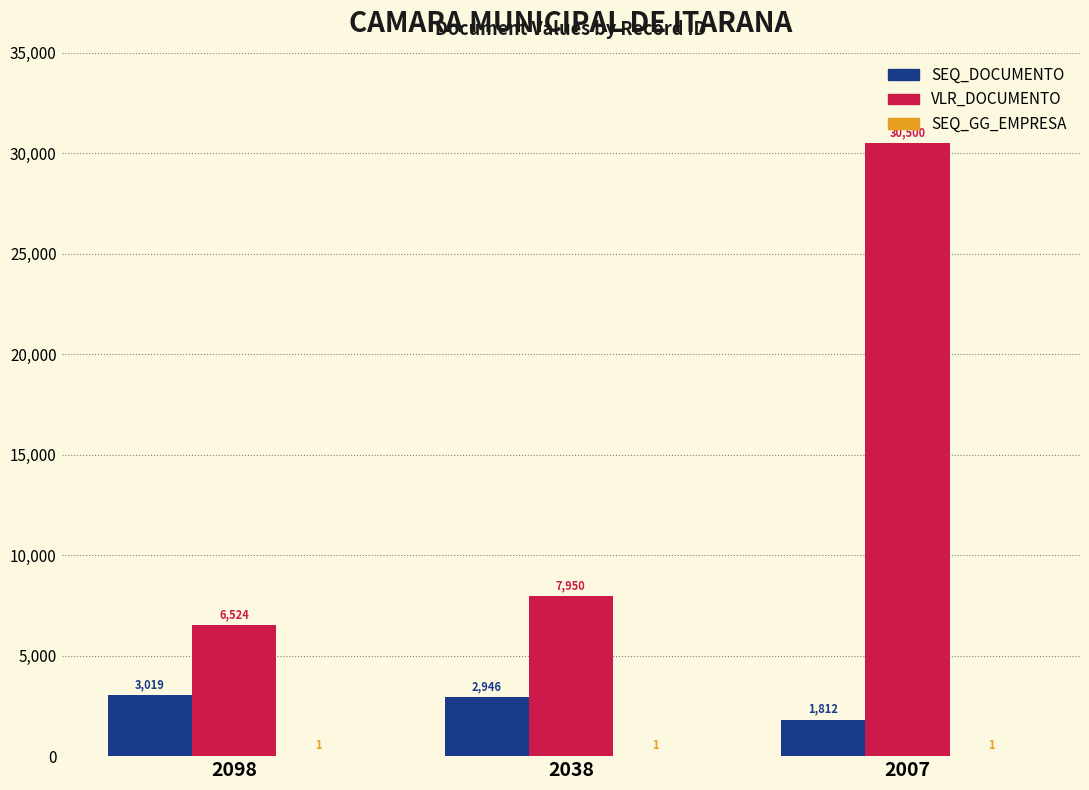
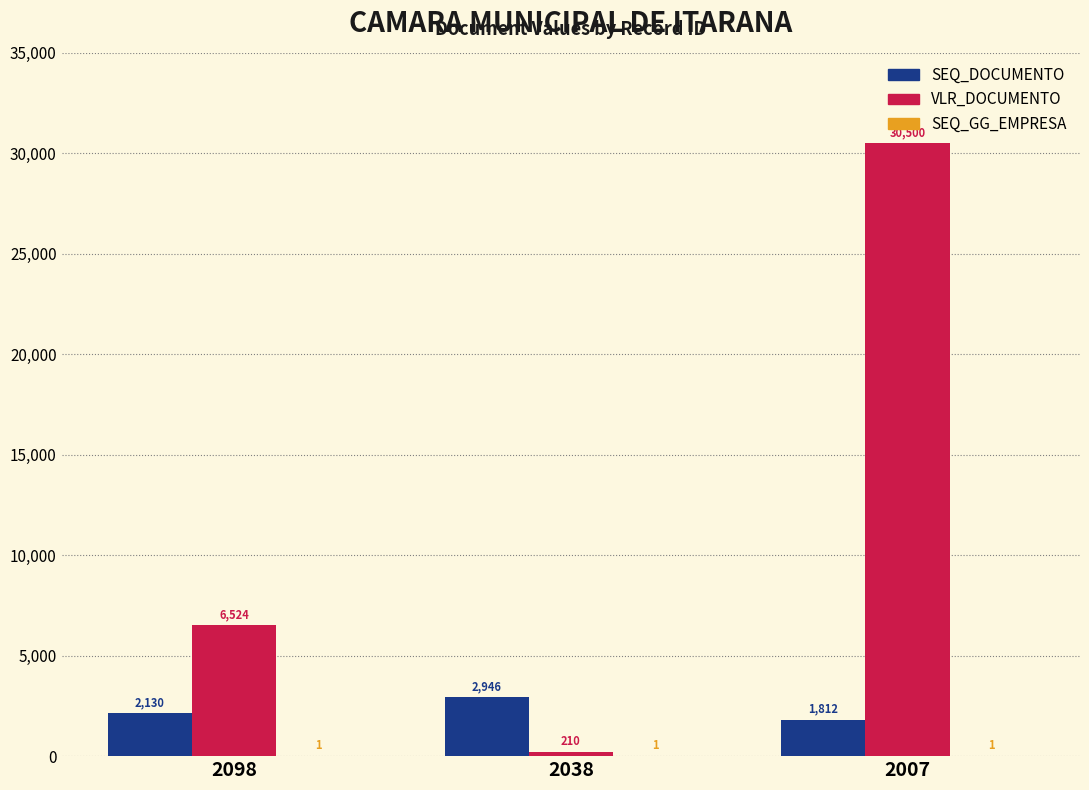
  {
    "SEQ_DOCUMENTO": {
-     "2098": "3,019",
+     "2098": "2,130",
      "2038": "2,946",
      "2007": "1,812"
    },
    "VLR_DOCUMENTO": {
      "2098": "6,524",
-     "2038": "7,950",
+     "2038": "210",
      "2007": "30,500"
    },
    "SEQ_GG_EMPRESA": {
      "2098": "1",
      "2038": "1",
      "2007": "1"
    }
  }
